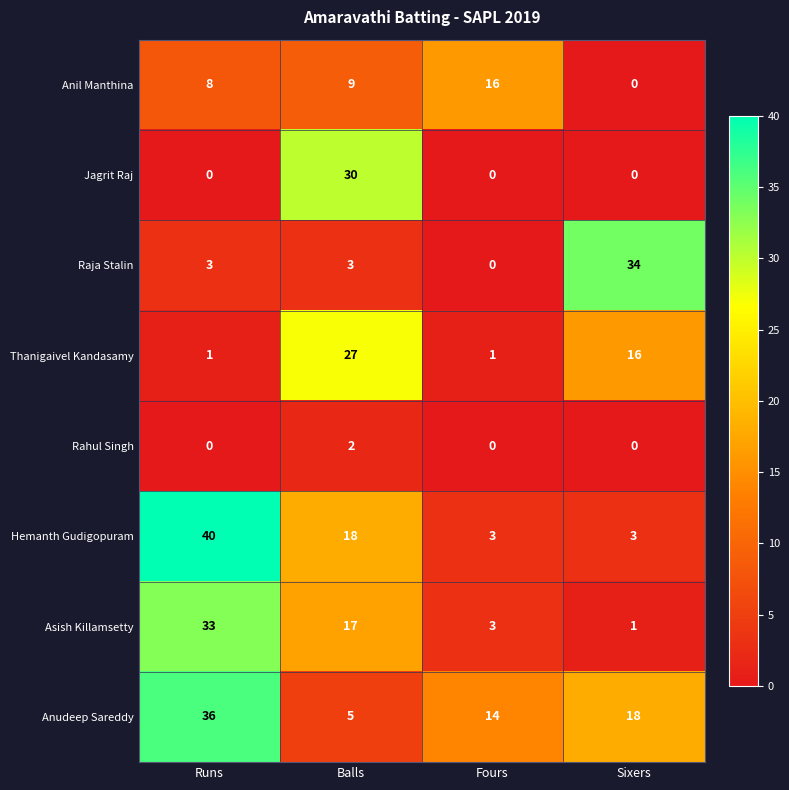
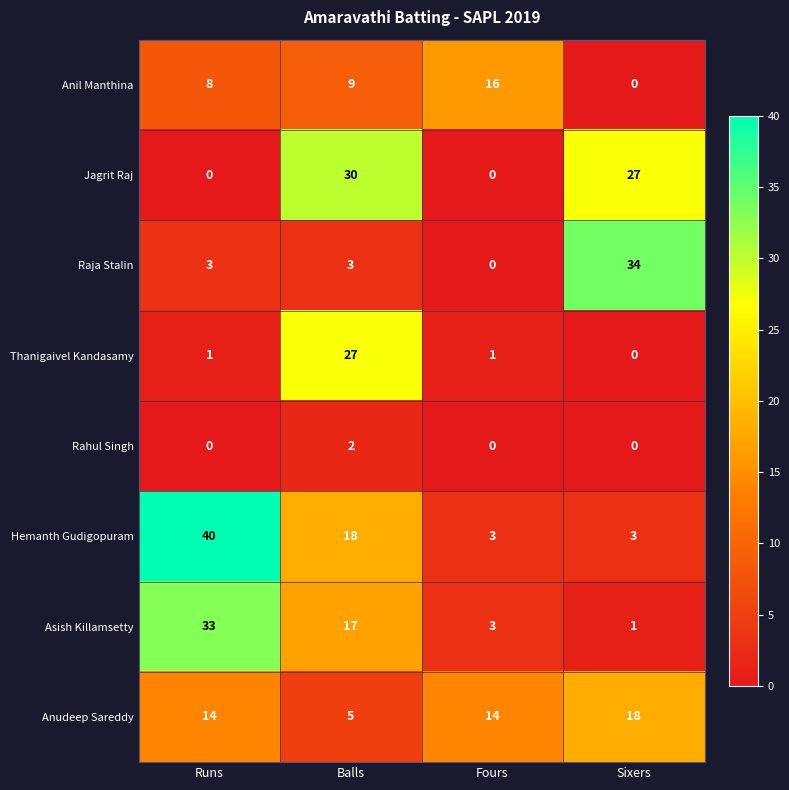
  {
    "Anil Manthina": {
      "Runs": 8,
      "Balls": 9,
      "Fours": 16,
      "Sixers": 0
    },
    "Jagrit Raj": {
      "Runs": 0,
      "Balls": 30,
      "Fours": 0,
-     "Sixers": 0
+     "Sixers": 27
    },
    "Raja Stalin": {
      "Runs": 3,
      "Balls": 3,
      "Fours": 0,
      "Sixers": 34
    },
    "Thanigaivel Kandasamy": {
      "Runs": 1,
      "Balls": 27,
      "Fours": 1,
-     "Sixers": 16
+     "Sixers": 0
    },
    "Rahul Singh": {
      "Runs": 0,
      "Balls": 2,
      "Fours": 0,
      "Sixers": 0
    },
    "Hemanth Gudigopuram": {
      "Runs": 40,
      "Balls": 18,
      "Fours": 3,
      "Sixers": 3
    },
    "Asish Killamsetty": {
      "Runs": 33,
      "Balls": 17,
      "Fours": 3,
      "Sixers": 1
    },
    "Anudeep Sareddy": {
-     "Runs": 36,
+     "Runs": 14,
      "Balls": 5,
      "Fours": 14,
      "Sixers": 18
    }
  }
